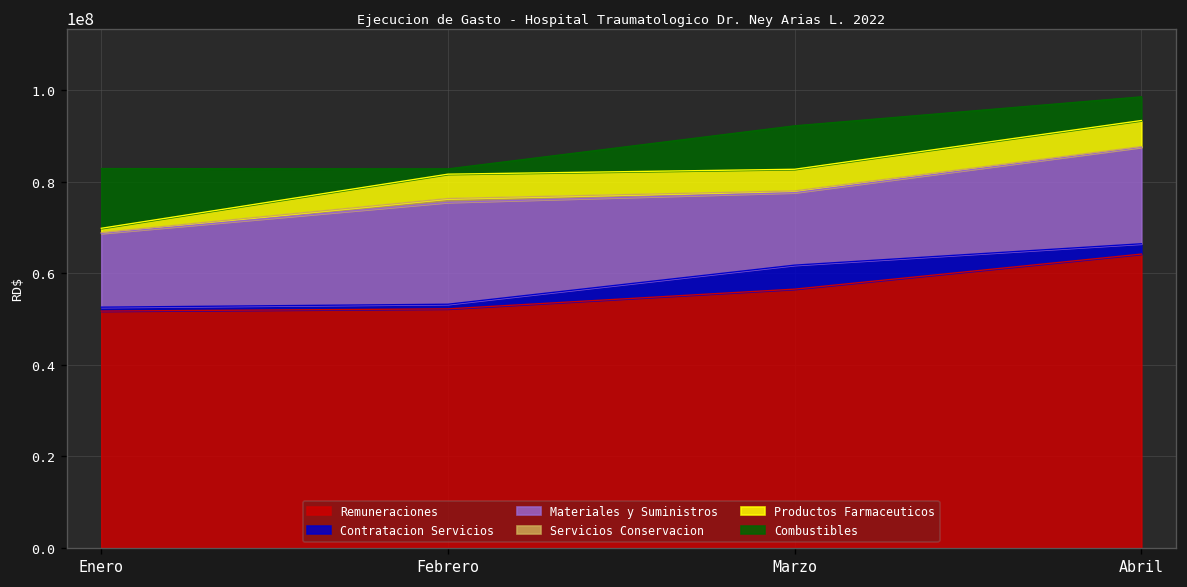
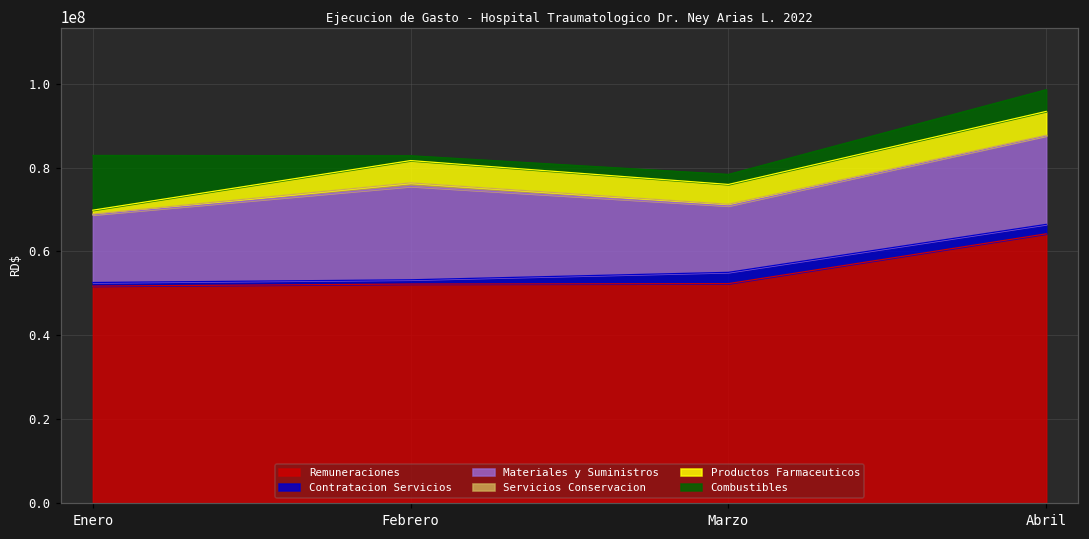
  {
    "Remuneraciones": {
      "Enero": 52000000,
      "Febrero": 52000000,
-     "Marzo": 57000000,
+     "Marzo": 52000000,
      "Abril": 64000000
    },
    "Contratacion Servicios": {
      "Enero": 1000000,
      "Febrero": 1000000,
-     "Marzo": 5000000,
+     "Marzo": 3000000,
      "Abril": 2000000
    },
    "Materiales y Suministros": {
      "Febrero": 22000000
    },
    "Servicios Conservacion": {
      "Febrero": 1000000
    },
    "Productos Farmaceuticos": {
      "Enero": 1000000,
      "Febrero": 5000000,
      "Marzo": 5000000,
      "Abril": 6000000
    },
    "Combustibles": {
      "Enero": 13000000,
      "Febrero": 1000000,
-     "Marzo": 9000000,
+     "Marzo": 2000000,
      "Abril": 5000000
    }
  }
